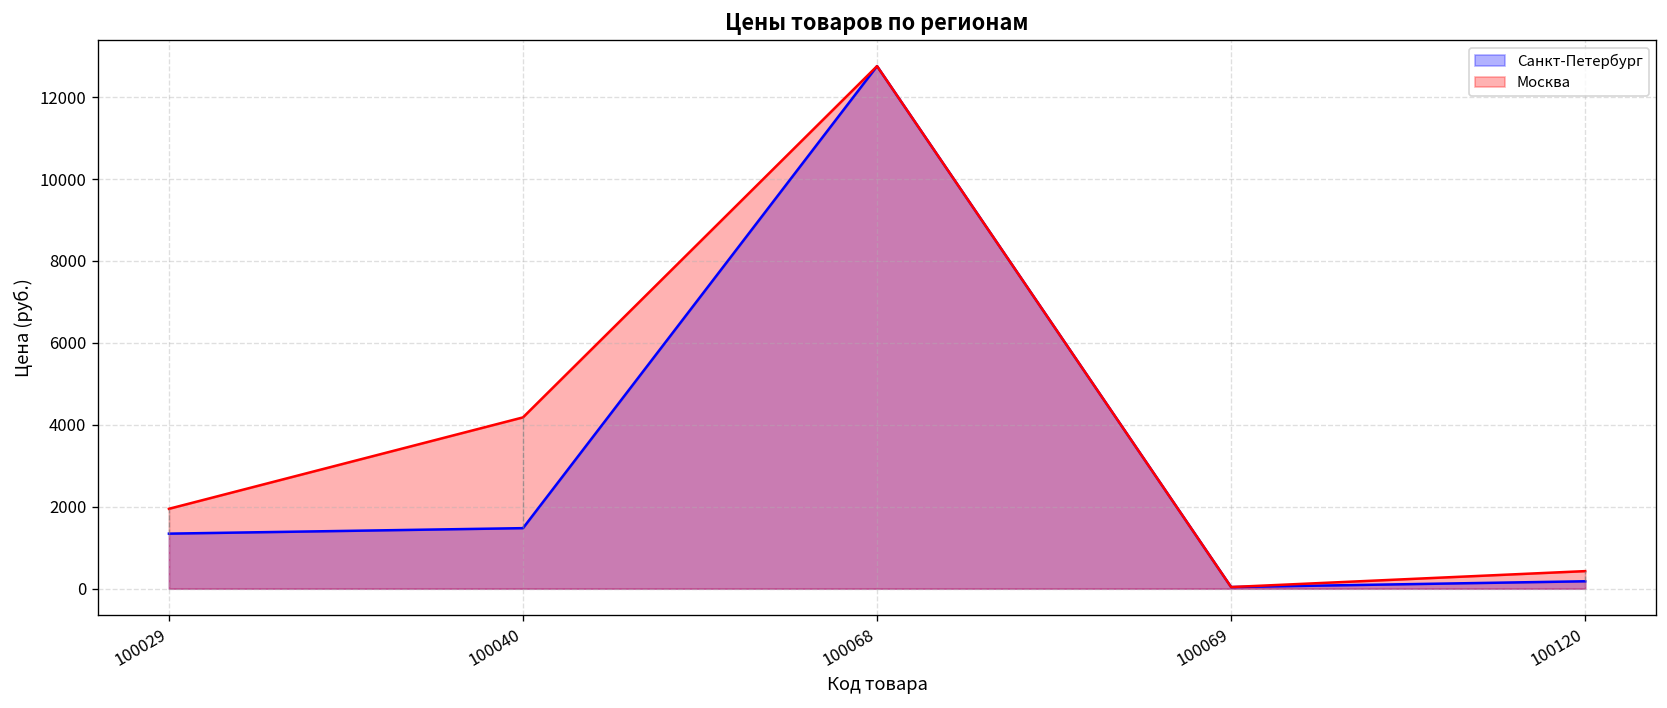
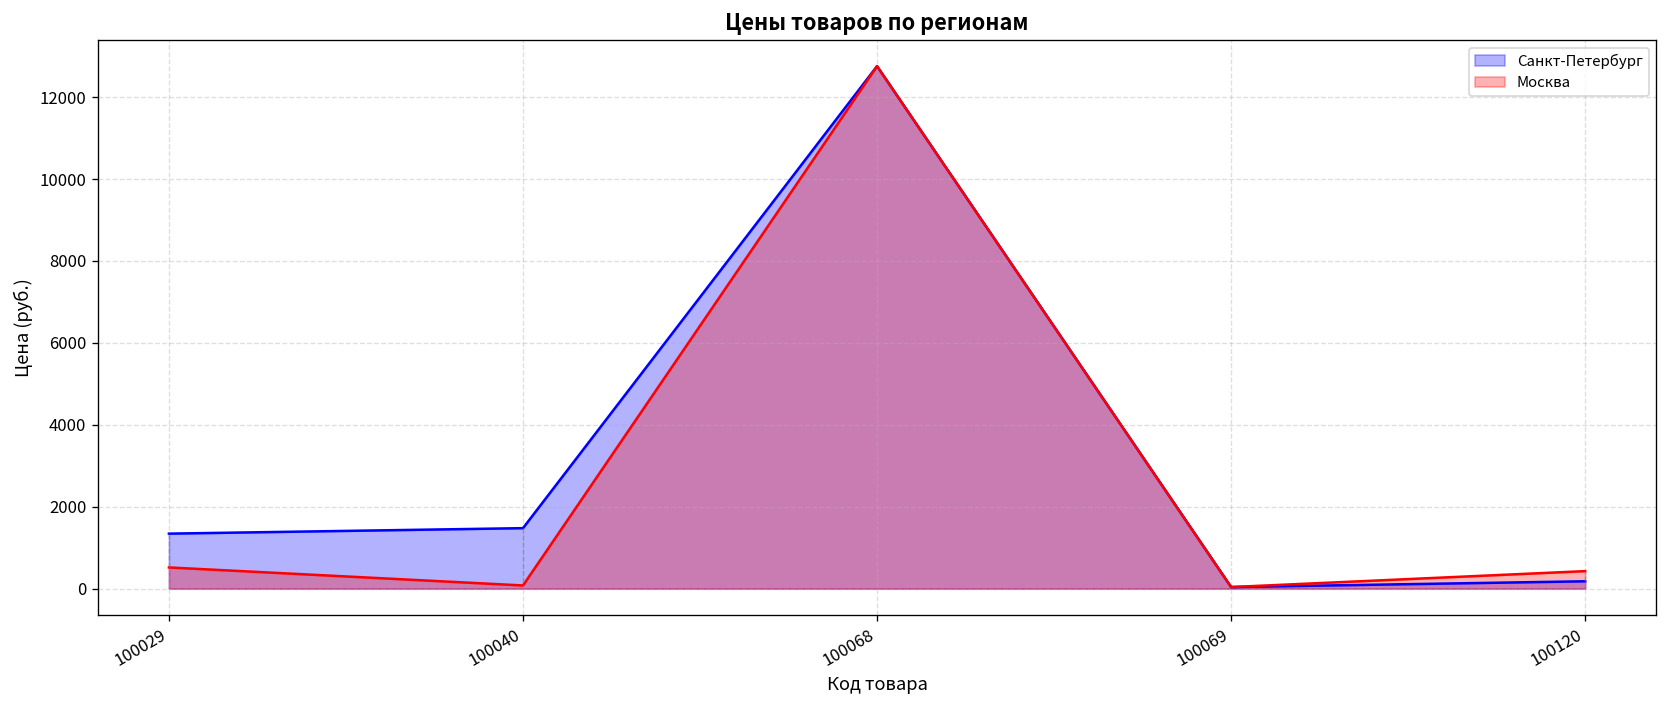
  {
    "Москва": {
-     "100029": 2000,
-     "100040": 4200
+     "100029": 500,
+     "100040": 100
    }
  }
